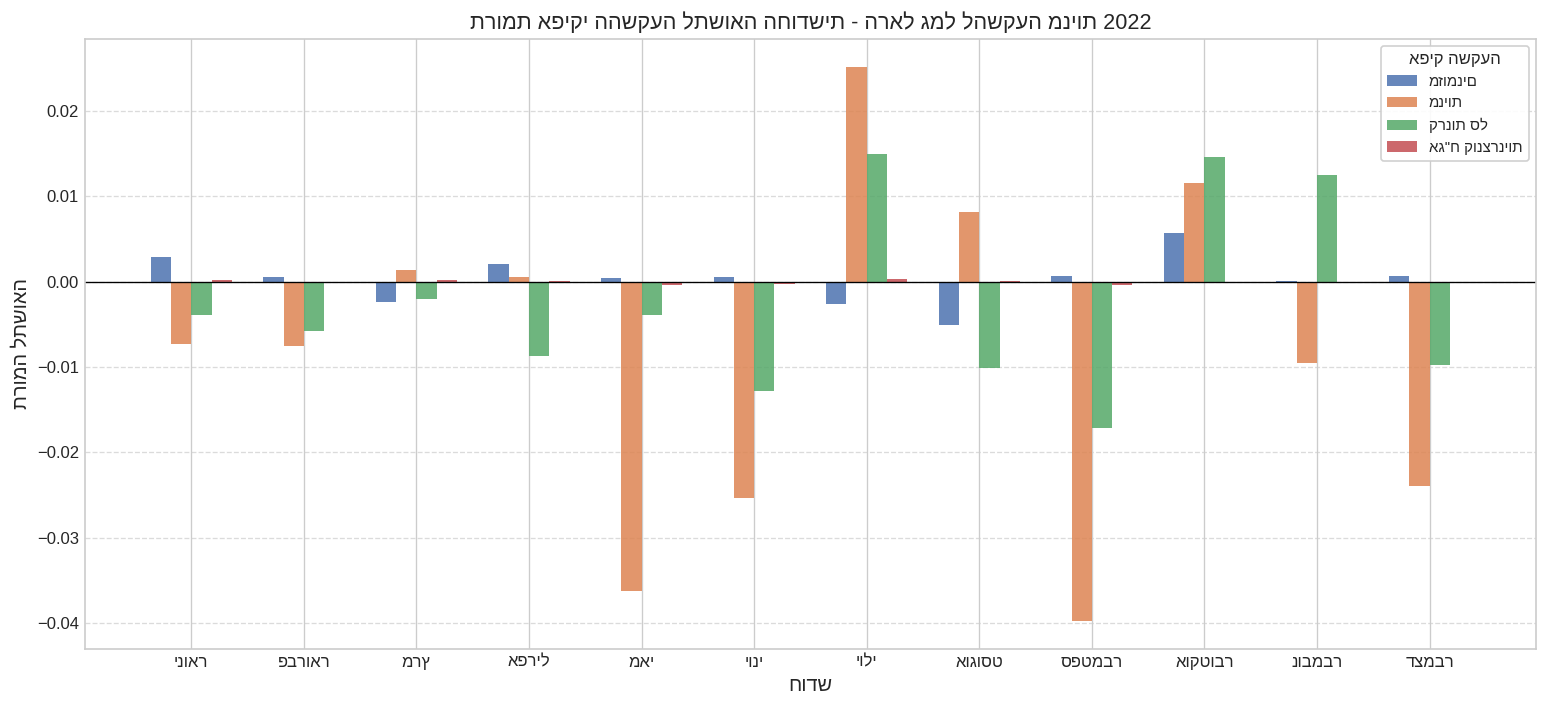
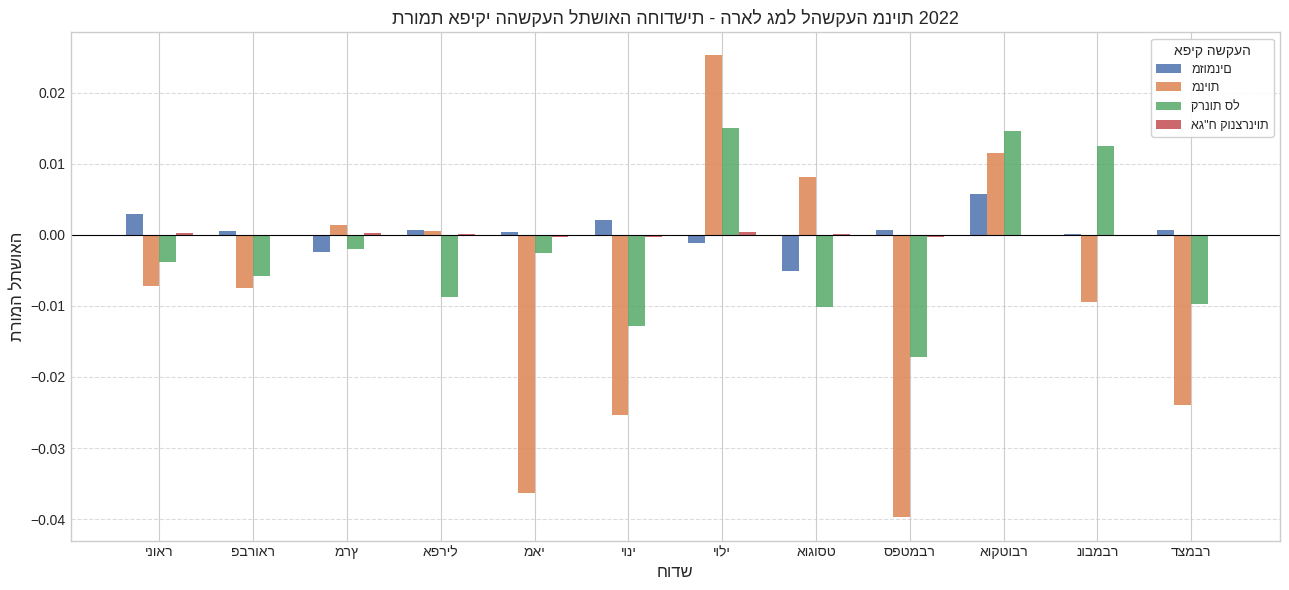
  {
    "מזומנים": {
      "ינואר": 0.003,
      "פברואר": 0.001,
      "מרץ": -0.002,
-     "אפריל": 0.002,
+     "אפריל": 0.001,
      "מאי": 0.000,
-     "יוני": 0.001,
-     "יולי": -0.003,
+     "יוני": 0.002,
+     "יולי": -0.001,
      "אוגוסט": -0.005,
      "ספטמבר": 0.001,
      "אוקטובר": 0.006,
      "דצמבר": 0.001
    },
    "קרנות סל": {
      "ינואר": -0.004,
      "פברואר": -0.006,
      "מרץ": -0.002,
      "אפריל": -0.009,
-     "מאי": -0.004,
+     "מאי": -0.003,
      "יוני": -0.013,
      "יולי": 0.015,
      "אוגוסט": -0.010,
      "ספטמבר": -0.017,
      "אוקטובר": 0.015,
      "נובמבר": 0.013,
      "דצמבר": -0.010
    }
  }
